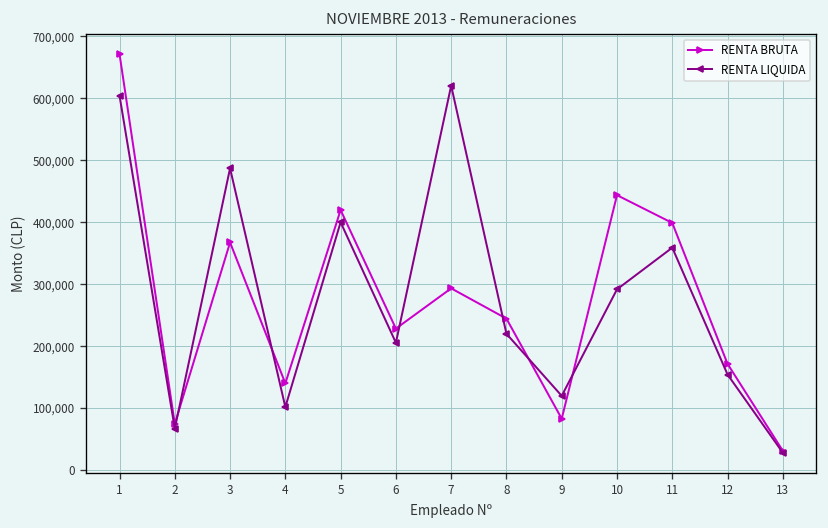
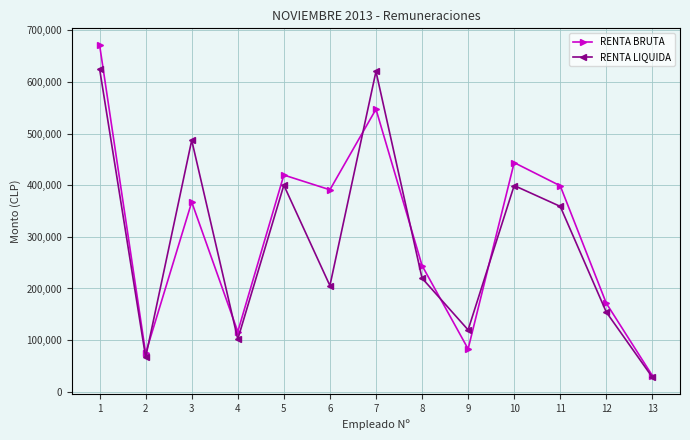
  {
    "RENTA BRUTA": {
      "1": "670,000",
      "2": "70,000",
      "3": "370,000",
-     "4": "140,000",
+     "4": "120,000",
      "5": "420,000",
-     "6": "230,000",
-     "7": "290,000",
+     "6": "390,000",
+     "7": "550,000",
      "8": "240,000",
      "9": "80,000",
      "10": "440,000",
      "11": "400,000",
      "12": "170,000"
    },
    "RENTA LIQUIDA": {
-     "1": "600,000",
+     "1": "630,000",
      "2": "70,000",
      "3": "490,000",
      "4": "100,000",
      "5": "400,000",
      "6": "210,000",
      "7": "620,000",
      "8": "220,000",
      "9": "120,000",
-     "10": "290,000",
+     "10": "400,000",
      "11": "360,000",
      "12": "150,000"
    }
  }
